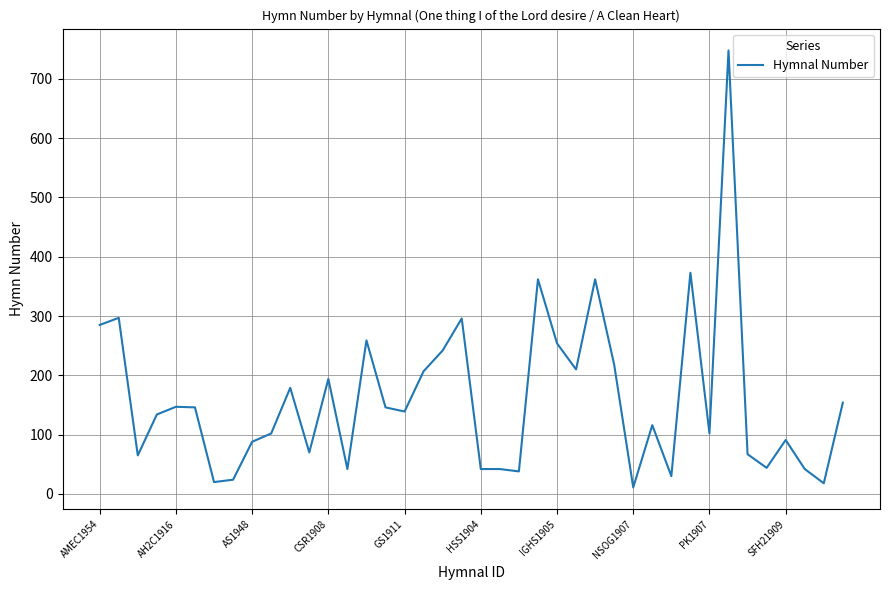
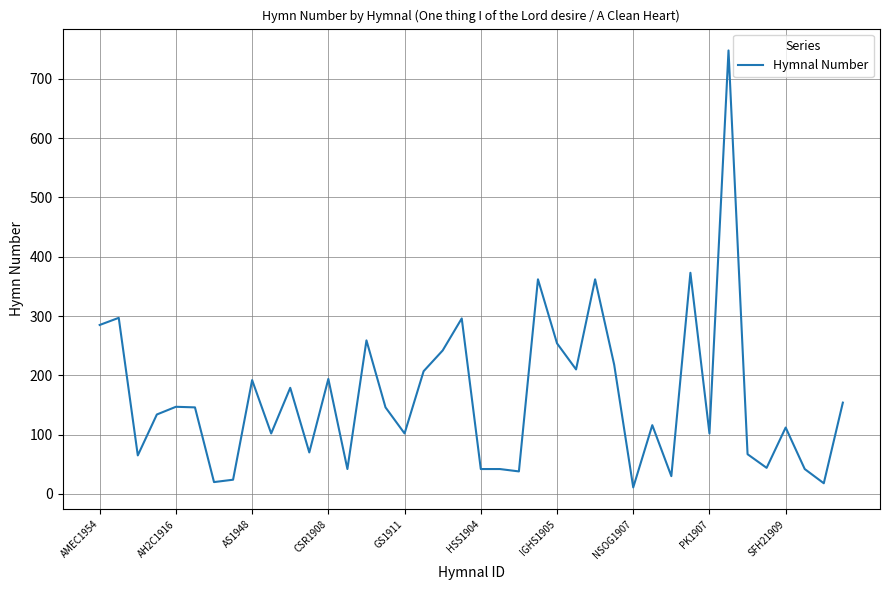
  {
    "AMEC1954": 290,
    "AH2C1916": 150,
-   "AS1948": 90,
+   "AS1948": 190,
    "CSR1908": 190,
-   "GS1911": 140,
+   "GS1911": 100,
    "HSS1904": 40,
    "IGHS1905": 250,
    "NSOG1907": 10,
    "PK1907": 100,
-   "SFH21909": 90
+   "SFH21909": 110
  }
